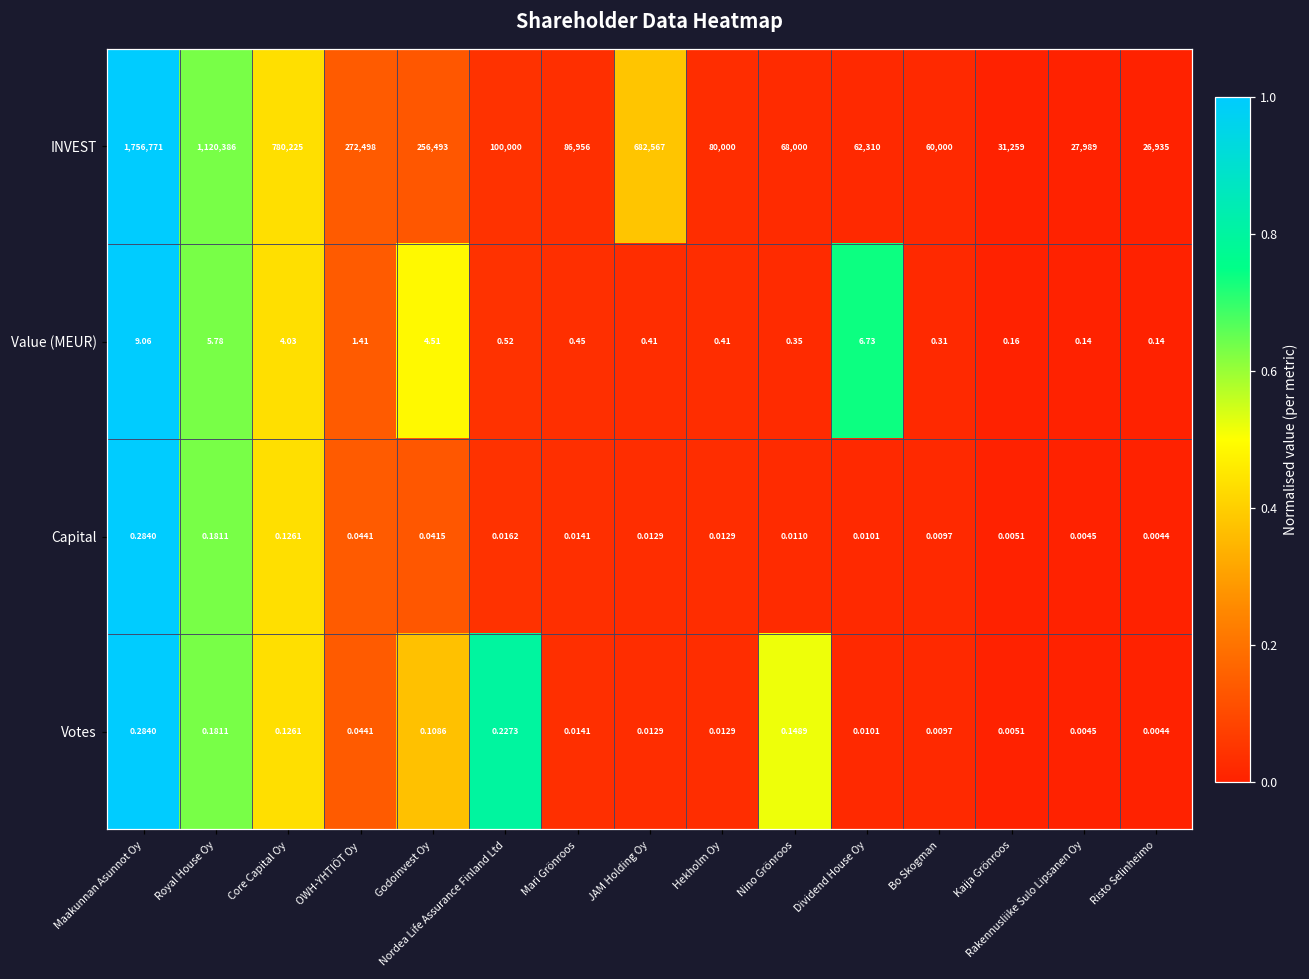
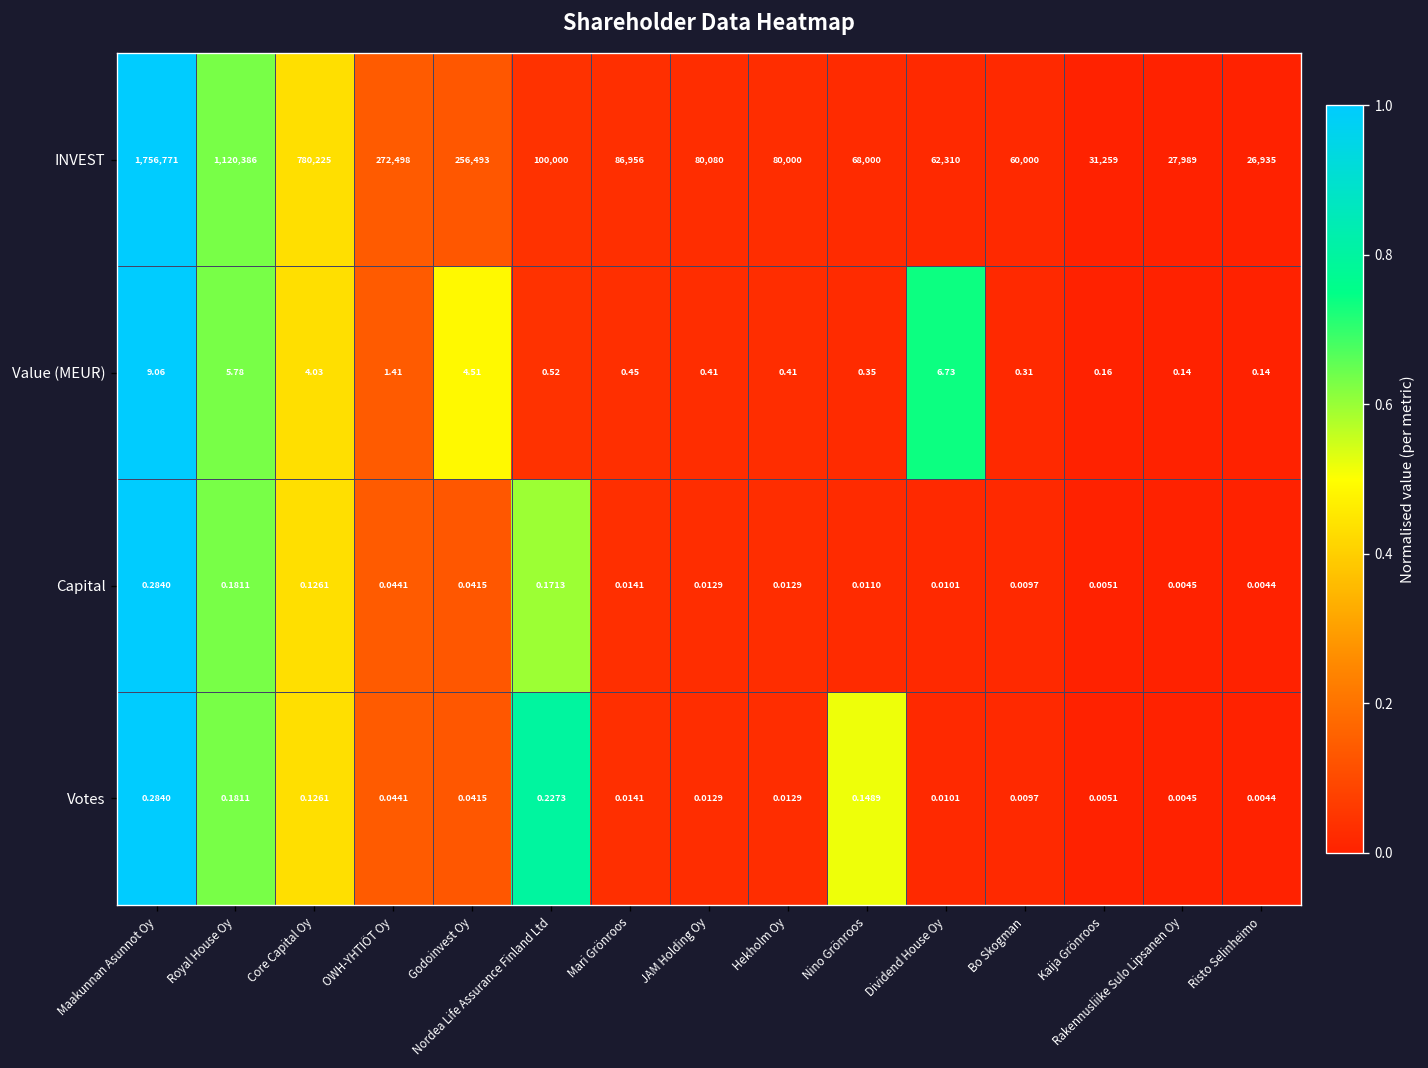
  {
    "INVEST": {
      "Maakunnan Asunnot Oy": "1,756,771",
      "Royal House Oy": "1,120,386",
      "Core Capital Oy": "780,225",
      "OWH-YHTIÖT Oy": "272,498",
      "Godoinvest Oy": "256,493",
      "Nordea Life Assurance Finland Ltd": "100,000",
      "Mari Grönroos": "86,956",
-     "JAM Holding Oy": "682,567",
+     "JAM Holding Oy": "80,080",
      "Hekholm Oy": "80,000",
      "Nino Grönroos": "68,000",
      "Dividend House Oy": "62,310",
      "Bo Skogman": "60,000",
      "Kaija Grönroos": "31,259",
      "Rakennusliike Sulo Lipsanen Oy": "27,989",
      "Risto Selinheimo": "26,935"
    },
    "Value (MEUR)": {
      "Maakunnan Asunnot Oy": "9.06",
      "Royal House Oy": "5.78",
      "Core Capital Oy": "4.03",
      "OWH-YHTIÖT Oy": "1.41",
      "Godoinvest Oy": "4.51",
      "Nordea Life Assurance Finland Ltd": "0.52",
      "Mari Grönroos": "0.45",
      "JAM Holding Oy": "0.41",
      "Hekholm Oy": "0.41",
      "Nino Grönroos": "0.35",
      "Dividend House Oy": "6.73",
      "Bo Skogman": "0.31",
      "Kaija Grönroos": "0.16",
      "Rakennusliike Sulo Lipsanen Oy": "0.14",
      "Risto Selinheimo": "0.14"
    },
    "Capital": {
      "Maakunnan Asunnot Oy": "0.2840",
      "Royal House Oy": "0.1811",
      "Core Capital Oy": "0.1261",
      "OWH-YHTIÖT Oy": "0.0441",
      "Godoinvest Oy": "0.0415",
-     "Nordea Life Assurance Finland Ltd": "0.0162",
+     "Nordea Life Assurance Finland Ltd": "0.1713",
      "Mari Grönroos": "0.0141",
      "JAM Holding Oy": "0.0129",
      "Hekholm Oy": "0.0129",
      "Nino Grönroos": "0.0110",
      "Dividend House Oy": "0.0101",
      "Bo Skogman": "0.0097",
      "Kaija Grönroos": "0.0051",
      "Rakennusliike Sulo Lipsanen Oy": "0.0045",
      "Risto Selinheimo": "0.0044"
    },
    "Votes": {
      "Maakunnan Asunnot Oy": "0.2840",
      "Royal House Oy": "0.1811",
      "Core Capital Oy": "0.1261",
      "OWH-YHTIÖT Oy": "0.0441",
-     "Godoinvest Oy": "0.1086",
+     "Godoinvest Oy": "0.0415",
      "Nordea Life Assurance Finland Ltd": "0.2273",
      "Mari Grönroos": "0.0141",
      "JAM Holding Oy": "0.0129",
      "Hekholm Oy": "0.0129",
      "Nino Grönroos": "0.1489",
      "Dividend House Oy": "0.0101",
      "Bo Skogman": "0.0097",
      "Kaija Grönroos": "0.0051",
      "Rakennusliike Sulo Lipsanen Oy": "0.0045",
      "Risto Selinheimo": "0.0044"
    }
  }
